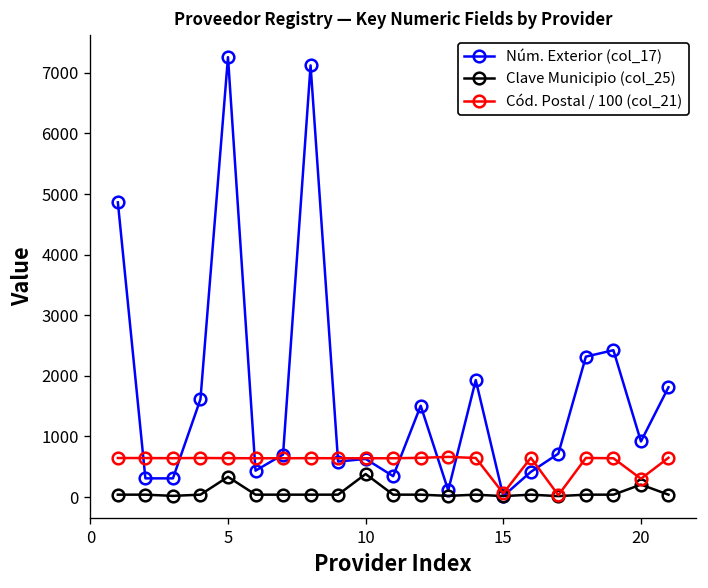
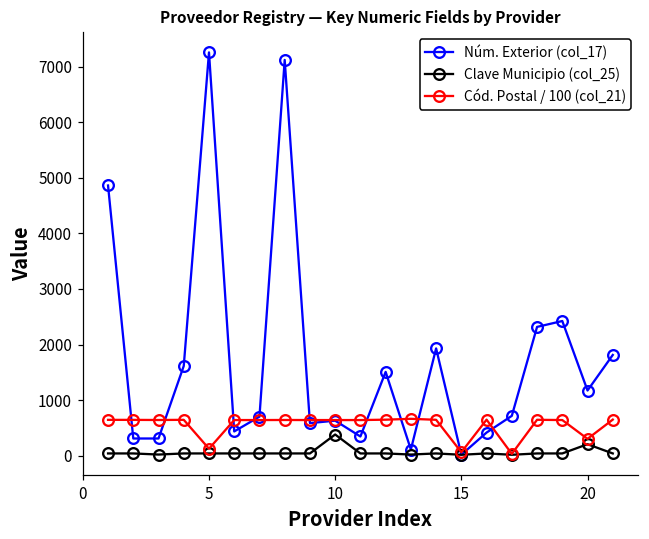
  {
    "Núm. Exterior (col_17)": {
      "5": 7300,
-     "20": 900
+     "20": 1200
    },
    "Clave Municipio (col_25)": {
-     "5": 300,
+     "5": 0,
      "10": 400,
      "20": 200
    },
    "Cód. Postal / 100 (col_21)": {
-     "5": 600,
+     "5": 100,
      "20": 300
    }
  }
